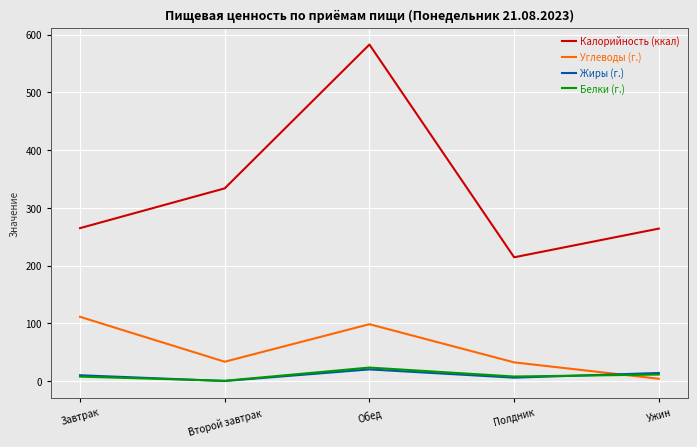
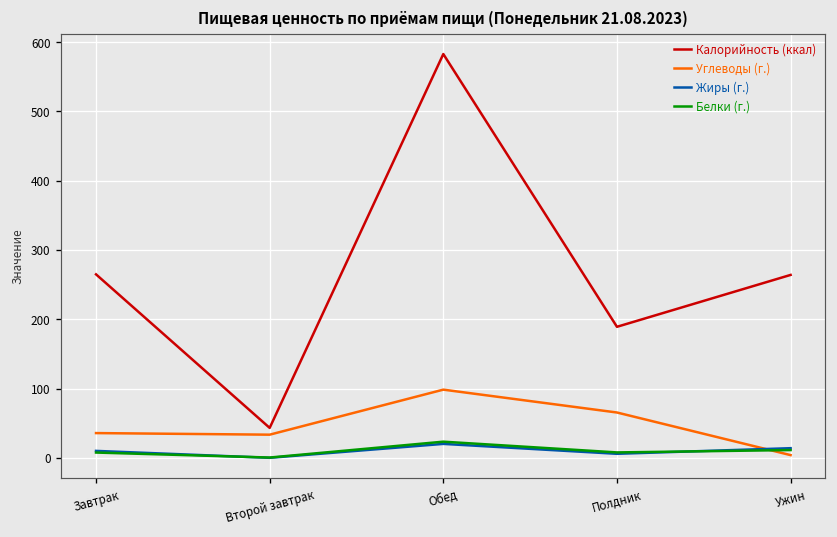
  {
    "Калорийность (ккал)": {
      "Завтрак": 260,
-     "Второй завтрак": 330,
+     "Второй завтрак": 40,
      "Обед": 580,
-     "Полдник": 210,
+     "Полдник": 190,
      "Ужин": 260
    },
    "Углеводы (г.)": {
-     "Завтрак": 110,
+     "Завтрак": 40,
      "Второй завтрак": 30,
      "Обед": 100,
-     "Полдник": 30,
+     "Полдник": 70,
      "Ужин": 0
    }
  }
